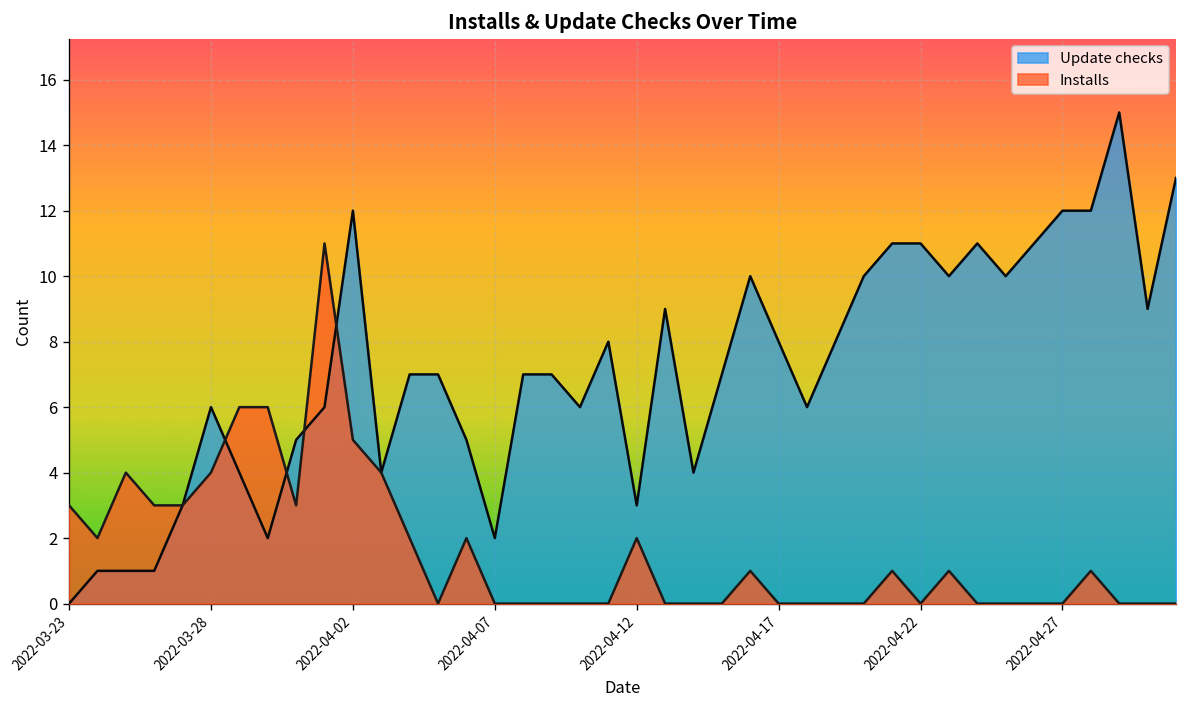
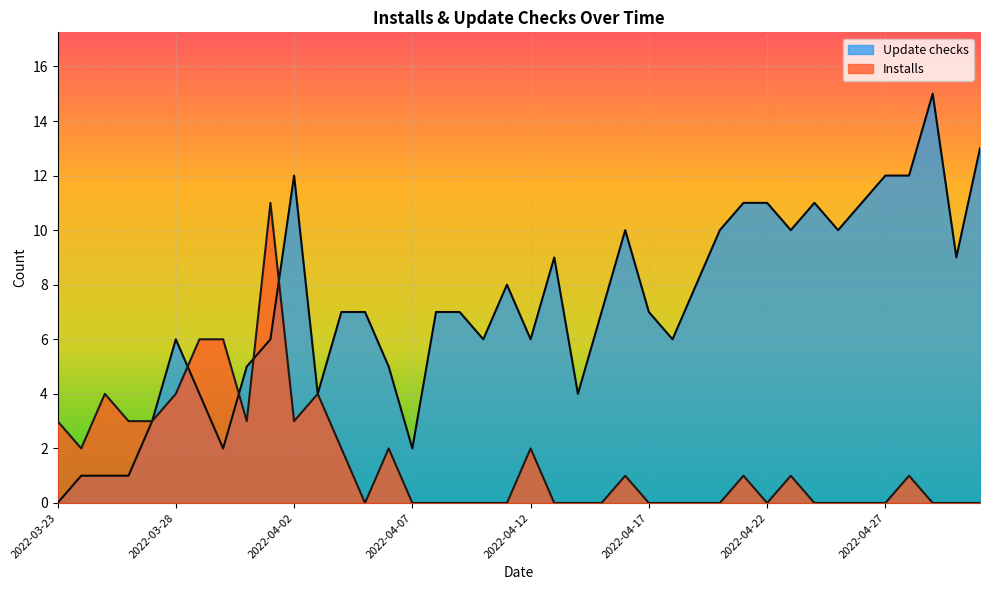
  {
    "Update checks": {
      "2022-03-23": 0,
      "2022-03-28": 6,
      "2022-04-02": 12,
      "2022-04-07": 2,
-     "2022-04-12": 3,
-     "2022-04-17": 8,
+     "2022-04-12": 6,
+     "2022-04-17": 7,
      "2022-04-22": 11,
      "2022-04-27": 12
    },
    "Installs": {
      "2022-03-23": 3,
      "2022-03-28": 4,
-     "2022-04-02": 5,
+     "2022-04-02": 3,
      "2022-04-07": 0,
      "2022-04-12": 2,
      "2022-04-17": 0,
      "2022-04-22": 0,
      "2022-04-27": 0
    }
  }
